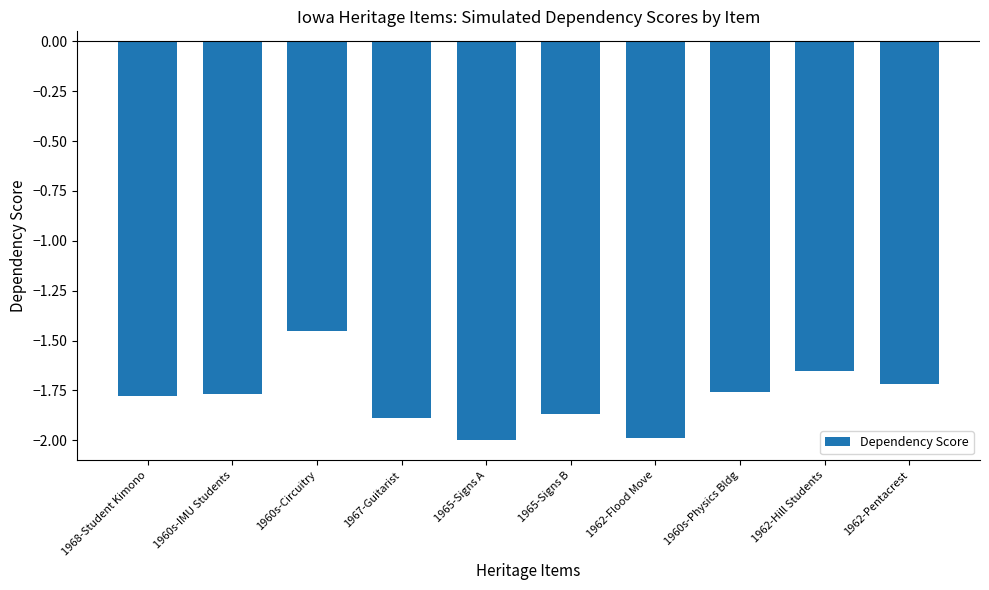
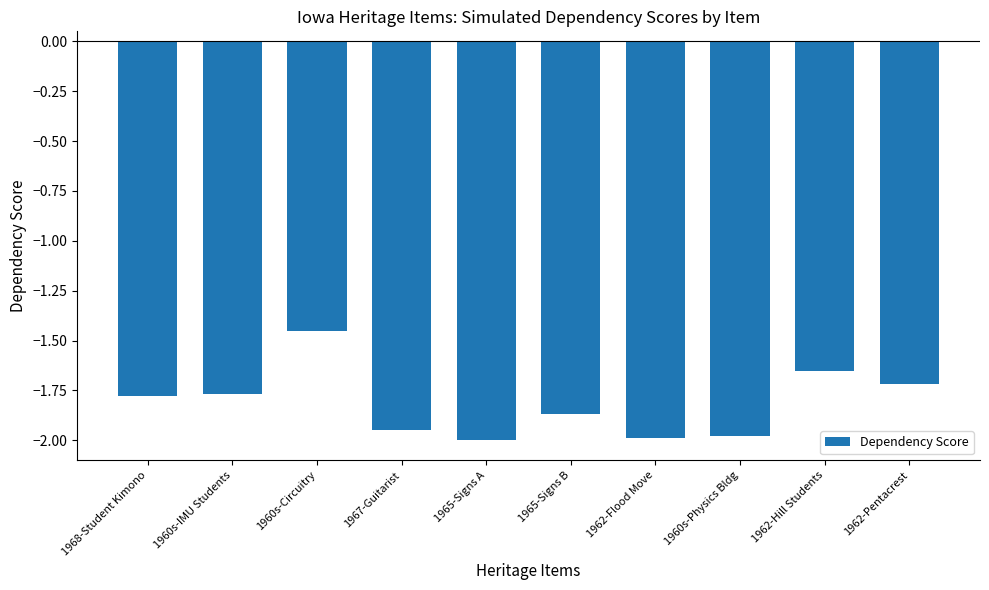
  {
    "1968-Student Kimono": -1.78,
    "1960s-IMU Students": -1.77,
    "1960s-Circuitry": -1.45,
-   "1967-Guitarist": -1.89,
+   "1967-Guitarist": -1.95,
    "1965-Signs A": -2.00,
    "1965-Signs B": -1.87,
    "1962-Flood Move": -1.99,
-   "1960s-Physics Bldg": -1.76,
+   "1960s-Physics Bldg": -1.98,
    "1962-Hill Students": -1.65,
    "1962-Pentacrest": -1.72
  }
